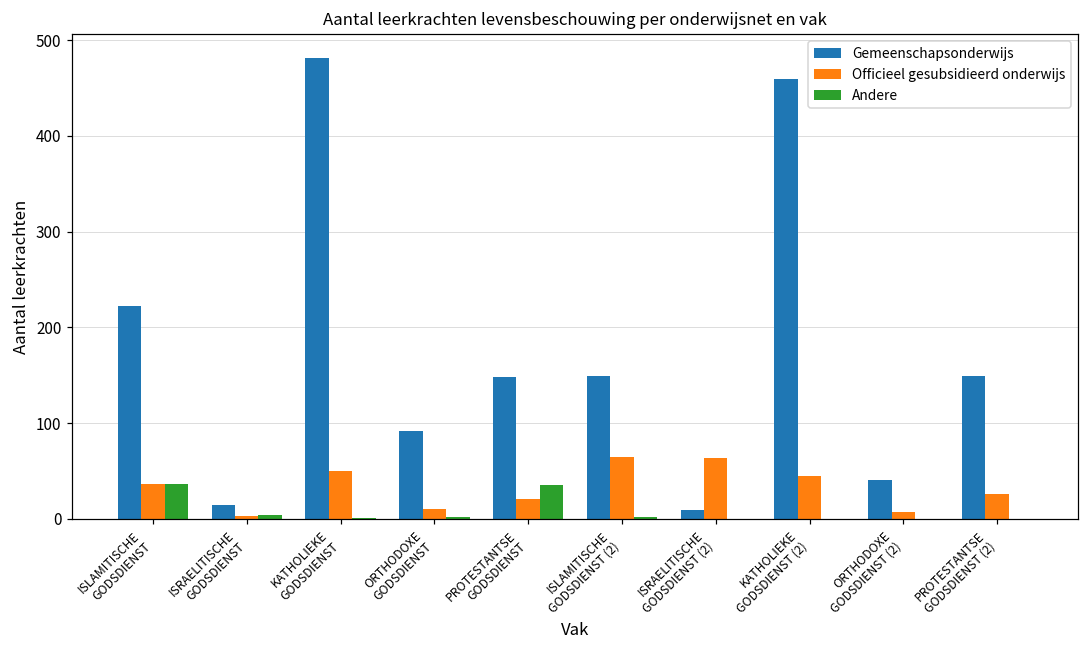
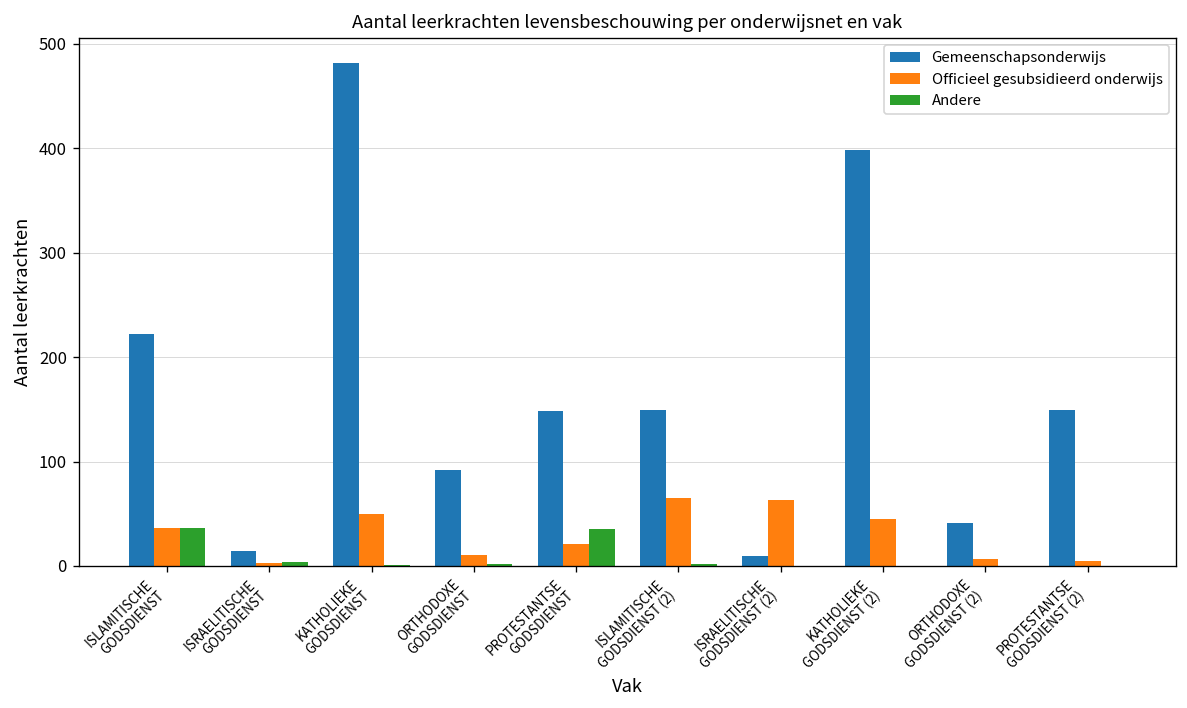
  {
    "Gemeenschapsonderwijs": {
      "ISLAMITISCHE GODSDIENST": 220,
      "ISRAELITISCHE GODSDIENST": 10,
      "KATHOLIEKE GODSDIENST": 480,
      "ORTHODOXE GODSDIENST": 90,
      "PROTESTANTSE GODSDIENST": 150,
      "ISLAMITISCHE GODSDIENST (2)": 150,
      "ISRAELITISCHE GODSDIENST (2)": 10,
-     "KATHOLIEKE GODSDIENST (2)": 460,
+     "KATHOLIEKE GODSDIENST (2)": 400,
      "ORTHODOXE GODSDIENST (2)": 40,
      "PROTESTANTSE GODSDIENST (2)": 150
    },
    "Officieel gesubsidieerd onderwijs": {
      "ISLAMITISCHE GODSDIENST": 40,
      "ISRAELITISCHE GODSDIENST": 0,
      "KATHOLIEKE GODSDIENST": 50,
      "ORTHODOXE GODSDIENST": 10,
      "PROTESTANTSE GODSDIENST": 20,
      "ISLAMITISCHE GODSDIENST (2)": 70,
      "ISRAELITISCHE GODSDIENST (2)": 60,
      "KATHOLIEKE GODSDIENST (2)": 50,
      "ORTHODOXE GODSDIENST (2)": 10,
-     "PROTESTANTSE GODSDIENST (2)": 30
+     "PROTESTANTSE GODSDIENST (2)": 10
    },
    "Andere": {
      "ISLAMITISCHE GODSDIENST": 40,
      "ISRAELITISCHE GODSDIENST": 0,
      "PROTESTANTSE GODSDIENST": 40,
      "ISRAELITISCHE GODSDIENST (2)": 0,
      "KATHOLIEKE GODSDIENST (2)": 0,
      "ORTHODOXE GODSDIENST (2)": 0,
      "PROTESTANTSE GODSDIENST (2)": 0
    }
  }
